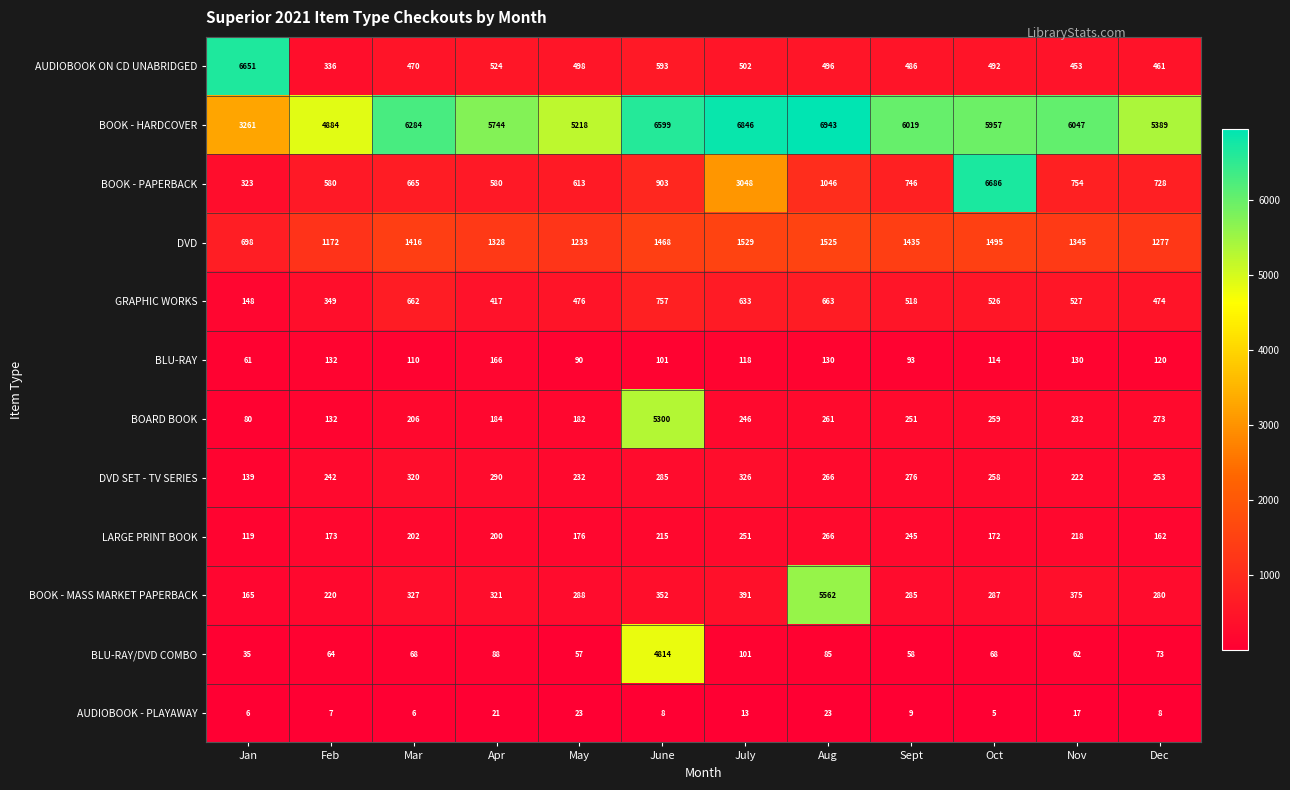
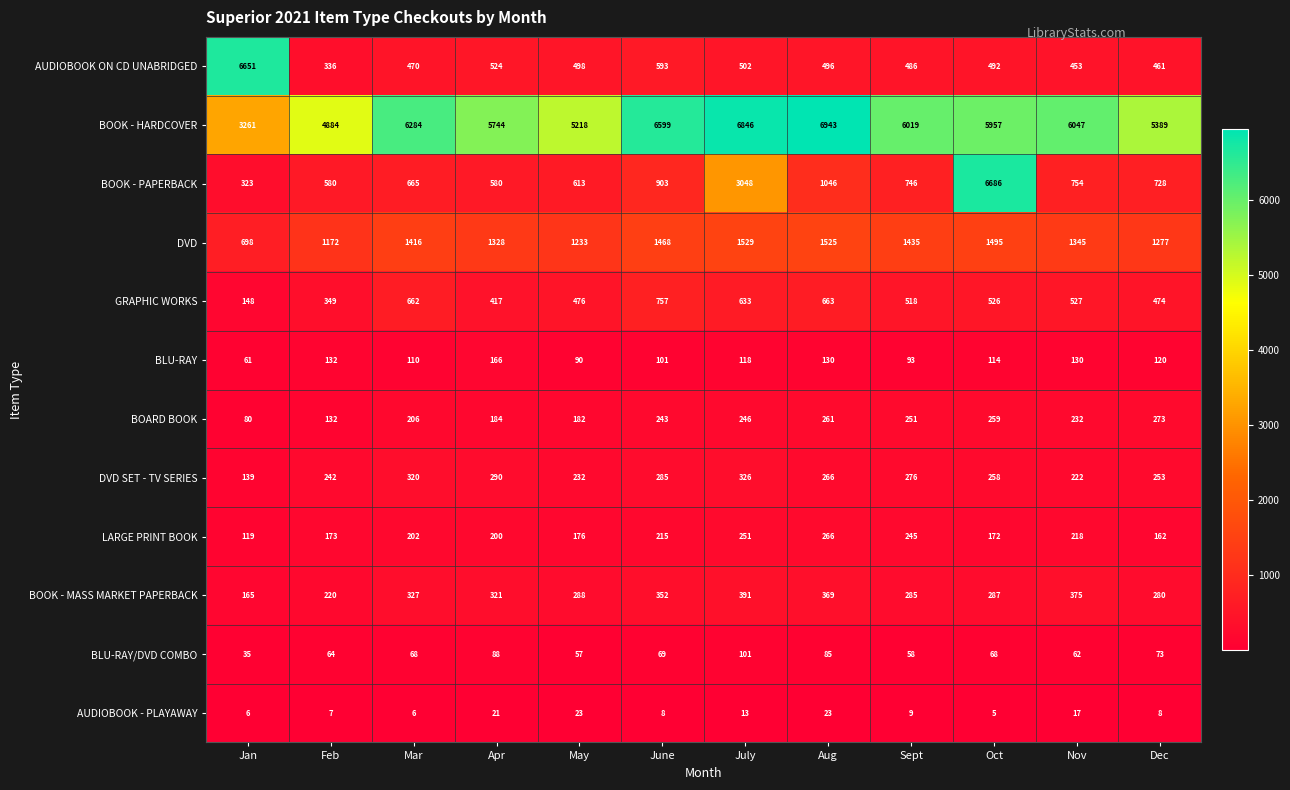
  {
    "AUDIOBOOK ON CD UNABRIDGED": {
      "Jan": 6651,
      "Feb": 336,
      "Mar": 470,
      "Apr": 524,
      "May": 498,
      "June": 593,
      "July": 502,
      "Aug": 496,
      "Sept": 486,
      "Oct": 492,
      "Nov": 453,
      "Dec": 461
    },
    "BOOK - HARDCOVER": {
      "Jan": 3261,
      "Feb": 4884,
      "Mar": 6284,
      "Apr": 5744,
      "May": 5218,
      "June": 6599,
      "July": 6846,
      "Aug": 6943,
      "Sept": 6019,
      "Oct": 5957,
      "Nov": 6047,
      "Dec": 5389
    },
    "BOOK - PAPERBACK": {
      "Jan": 323,
      "Feb": 580,
      "Mar": 665,
      "Apr": 580,
      "May": 613,
      "June": 903,
      "July": 3048,
      "Aug": 1046,
      "Sept": 746,
      "Oct": 6686,
      "Nov": 754,
      "Dec": 728
    },
    "DVD": {
      "Jan": 698,
      "Feb": 1172,
      "Mar": 1416,
      "Apr": 1328,
      "May": 1233,
      "June": 1468,
      "July": 1529,
      "Aug": 1525,
      "Sept": 1435,
      "Oct": 1495,
      "Nov": 1345,
      "Dec": 1277
    },
    "GRAPHIC WORKS": {
      "Jan": 148,
      "Feb": 349,
      "Mar": 662,
      "Apr": 417,
      "May": 476,
      "June": 757,
      "July": 633,
      "Aug": 663,
      "Sept": 518,
      "Oct": 526,
      "Nov": 527,
      "Dec": 474
    },
    "BLU-RAY": {
      "Jan": 61,
      "Feb": 132,
      "Mar": 110,
      "Apr": 166,
      "May": 90,
      "June": 101,
      "July": 118,
      "Aug": 130,
      "Sept": 93,
      "Oct": 114,
      "Nov": 130,
      "Dec": 120
    },
    "BOARD BOOK": {
      "Jan": 80,
      "Feb": 132,
      "Mar": 206,
      "Apr": 184,
      "May": 182,
-     "June": 5300,
+     "June": 243,
      "July": 246,
      "Aug": 261,
      "Sept": 251,
      "Oct": 259,
      "Nov": 232,
      "Dec": 273
    },
    "DVD SET - TV SERIES": {
      "Jan": 139,
      "Feb": 242,
      "Mar": 320,
      "Apr": 290,
      "May": 232,
      "June": 285,
      "July": 326,
      "Aug": 266,
      "Sept": 276,
      "Oct": 258,
      "Nov": 222,
      "Dec": 253
    },
    "LARGE PRINT BOOK": {
      "Jan": 119,
      "Feb": 173,
      "Mar": 202,
      "Apr": 200,
      "May": 176,
      "June": 215,
      "July": 251,
      "Aug": 266,
      "Sept": 245,
      "Oct": 172,
      "Nov": 218,
      "Dec": 162
    },
    "BOOK - MASS MARKET PAPERBACK": {
      "Jan": 165,
      "Feb": 220,
      "Mar": 327,
      "Apr": 321,
      "May": 288,
      "June": 352,
      "July": 391,
-     "Aug": 5562,
+     "Aug": 369,
      "Sept": 285,
      "Oct": 287,
      "Nov": 375,
      "Dec": 280
    },
    "BLU-RAY/DVD COMBO": {
      "Jan": 35,
      "Feb": 64,
      "Mar": 68,
      "Apr": 88,
      "May": 57,
-     "June": 4814,
+     "June": 69,
      "July": 101,
      "Aug": 85,
      "Sept": 58,
      "Oct": 68,
      "Nov": 62,
      "Dec": 73
    },
    "AUDIOBOOK - PLAYAWAY": {
      "Jan": 6,
      "Feb": 7,
      "Mar": 6,
      "Apr": 21,
      "May": 23,
      "June": 8,
      "July": 13,
      "Aug": 23,
      "Sept": 9,
      "Oct": 5,
      "Nov": 17,
      "Dec": 8
    }
  }
